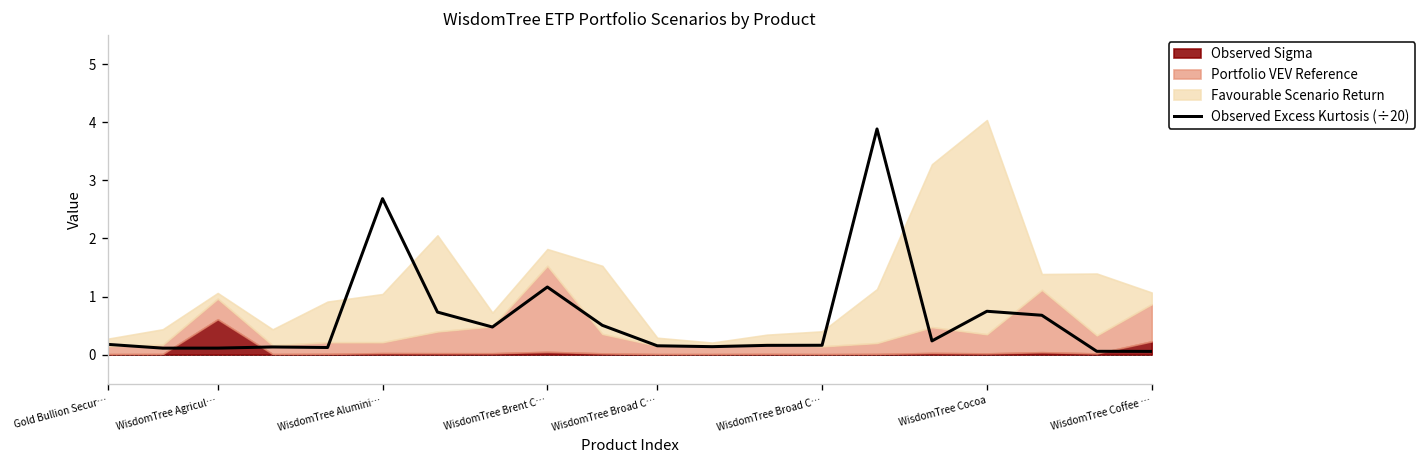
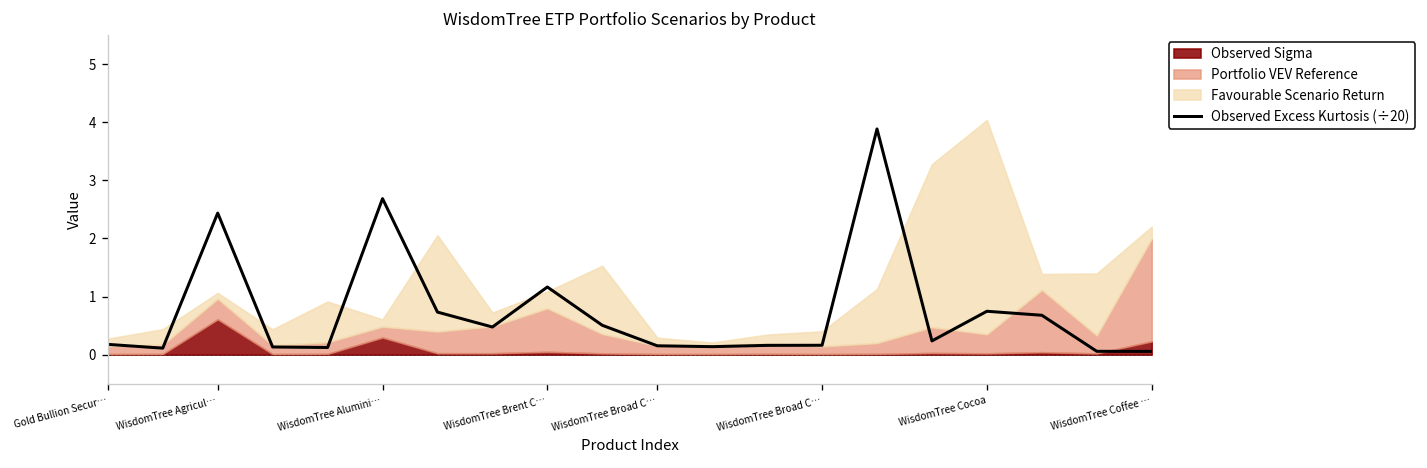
  {
    "Observed Excess Kurtosis (÷20)": {
-     "WisdomTree Agricul…": 0.1,
+     "WisdomTree Agricul…": 2.4,
      "WisdomTree Alumini…": 2.7,
      "WisdomTree Brent C…": 1.2,
      "WisdomTree Cocoa": 0.7,
      "WisdomTree Coffee …": 0.1
    },
    "Observed Sigma": {
      "WisdomTree Agricul…": 0.6,
-     "WisdomTree Alumini…": 0.0,
+     "WisdomTree Alumini…": 0.3,
      "WisdomTree Coffee …": 0.2
    },
    "Portfolio VEV Reference": {
      "WisdomTree Agricul…": 0.4,
      "WisdomTree Alumini…": 0.2,
-     "WisdomTree Brent C…": 1.5,
+     "WisdomTree Brent C…": 0.8,
      "WisdomTree Cocoa": 0.3,
-     "WisdomTree Coffee …": 0.6
+     "WisdomTree Coffee …": 1.8
    },
    "Favourable Scenario Return": {
      "Gold Bullion Secur…": 0.1,
      "WisdomTree Agricul…": 0.1,
-     "WisdomTree Alumini…": 0.8,
+     "WisdomTree Alumini…": 0.1,
      "WisdomTree Brent C…": 0.3,
      "WisdomTree Cocoa": 3.7,
      "WisdomTree Coffee …": 0.2
    }
  }
